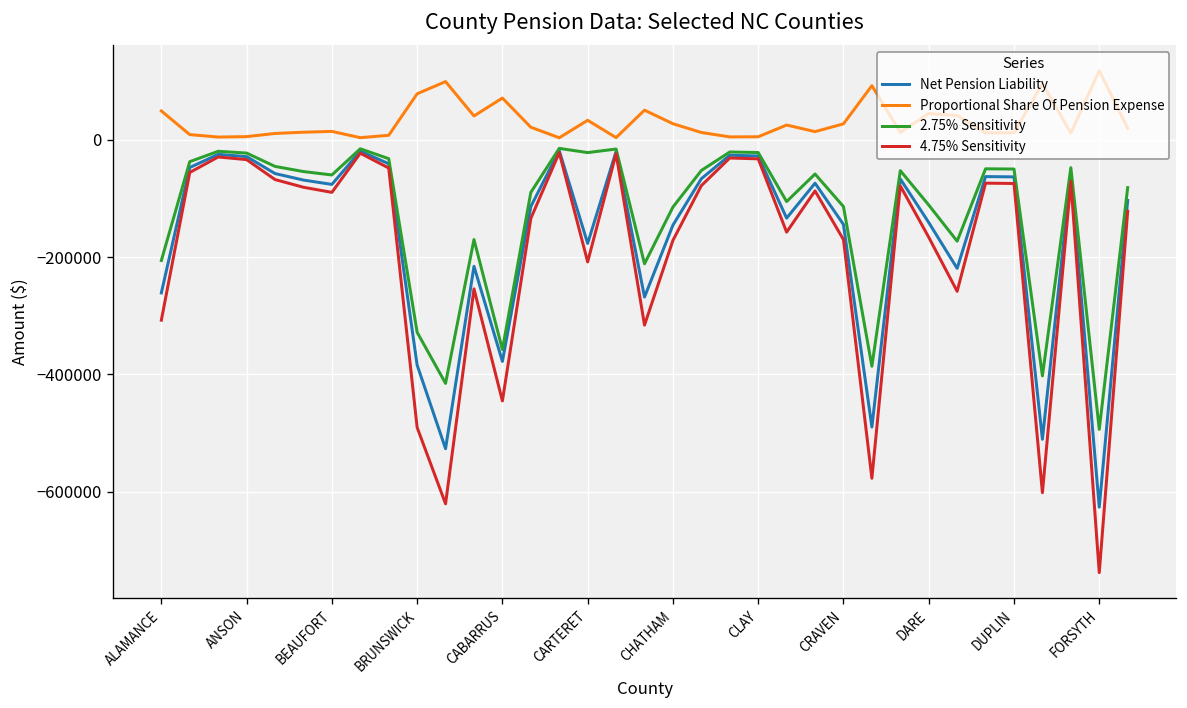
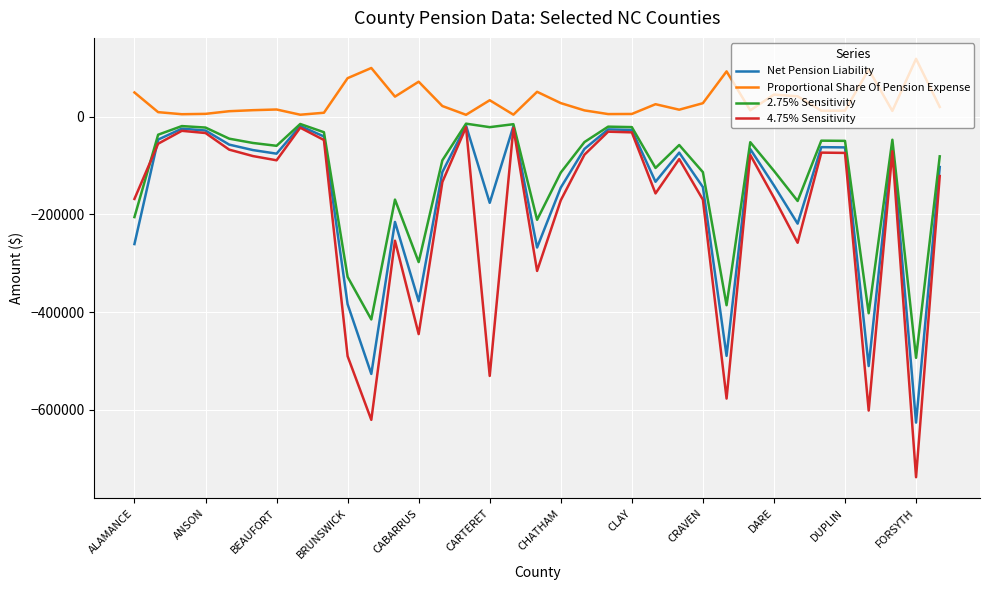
  {
    "Net Pension Liability": {
      "ALAMANCE": -260000,
      "BEAUFORT": -80000,
      "BRUNSWICK": -380000,
      "CABARRUS": -380000,
      "CARTERET": -180000,
      "CHATHAM": -150000,
      "CRAVEN": -140000,
      "DARE": -140000,
      "DUPLIN": -60000,
      "FORSYTH": -630000
    },
    "Proportional Share Of Pension Expense": {
      "ALAMANCE": 50000,
      "ANSON": 10000,
      "BEAUFORT": 10000,
      "BRUNSWICK": 80000,
      "CABARRUS": 70000,
      "CARTERET": 30000,
      "CHATHAM": 30000,
      "CLAY": 10000,
      "CRAVEN": 30000
    },
    "2.75% Sensitivity": {
      "ALAMANCE": -210000,
      "ANSON": -20000,
      "BEAUFORT": -60000,
      "BRUNSWICK": -330000,
-     "CABARRUS": -360000,
+     "CABARRUS": -300000,
      "CARTERET": -20000,
      "CHATHAM": -110000,
      "CLAY": -20000,
      "CRAVEN": -110000,
      "DARE": -110000,
      "DUPLIN": -50000,
      "FORSYTH": -490000
    },
    "4.75% Sensitivity": {
-     "ALAMANCE": -310000,
+     "ALAMANCE": -170000,
      "BEAUFORT": -90000,
      "BRUNSWICK": -490000,
      "CABARRUS": -450000,
-     "CARTERET": -210000,
+     "CARTERET": -530000,
      "CHATHAM": -170000,
      "CRAVEN": -170000,
      "DARE": -170000,
      "DUPLIN": -70000,
      "FORSYTH": -740000
    }
  }
